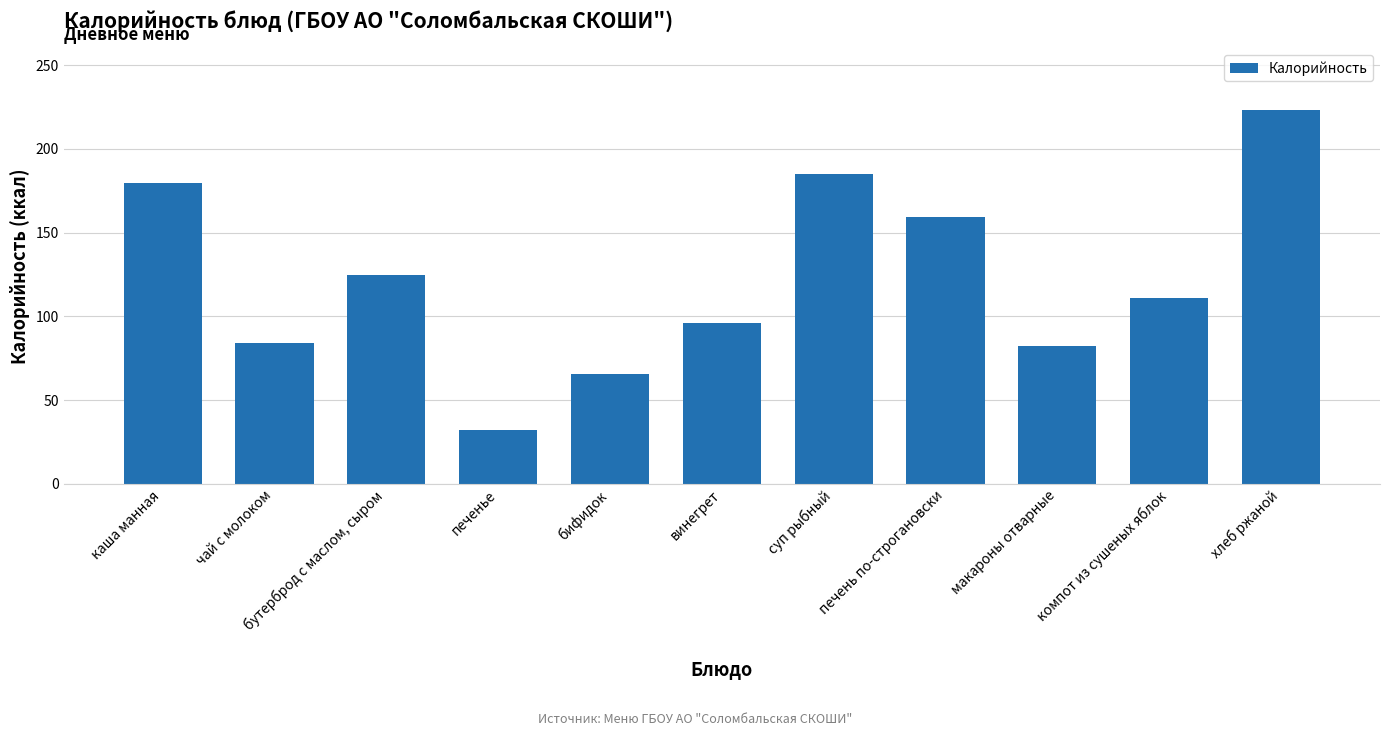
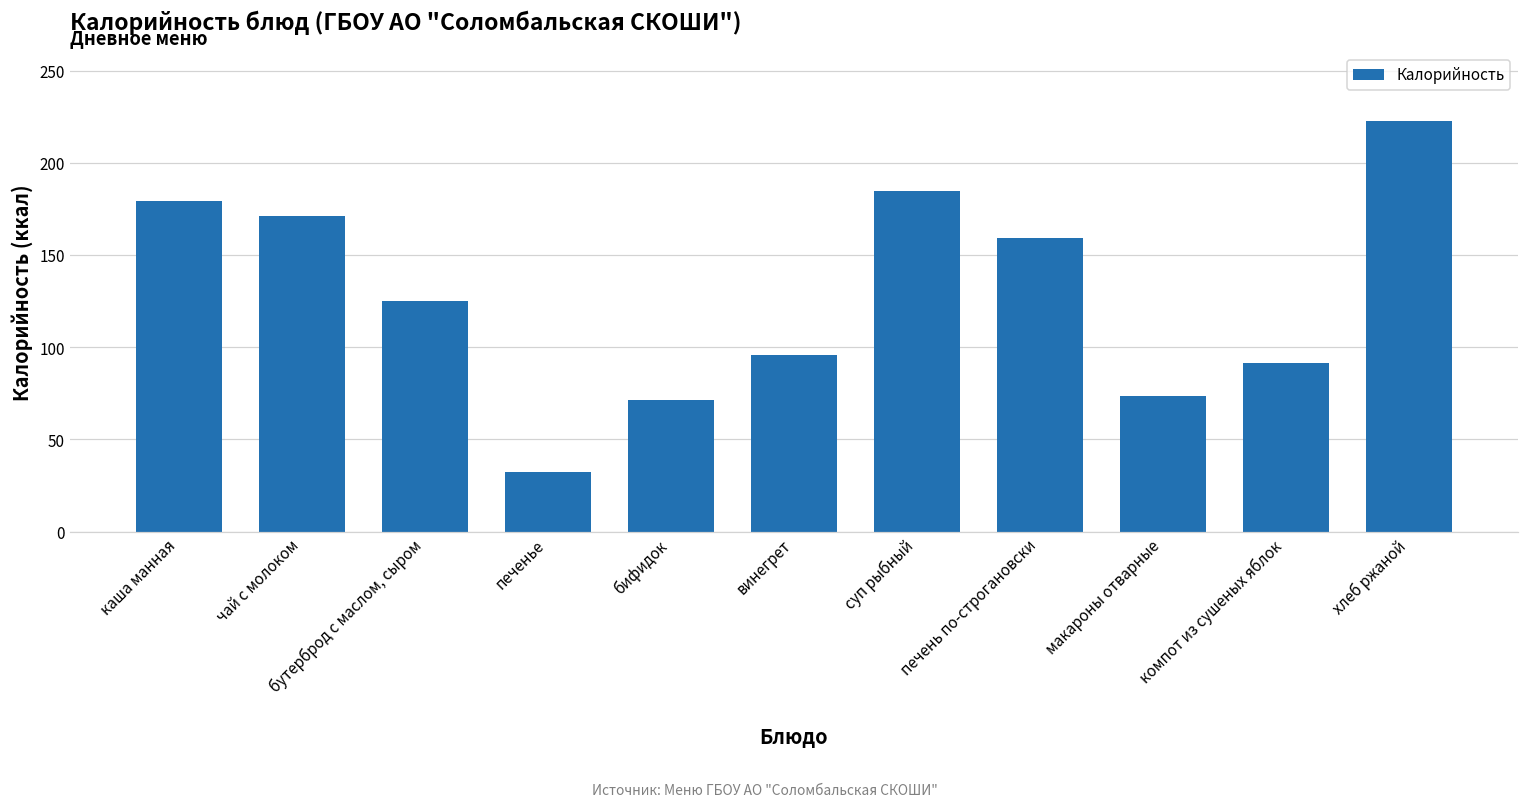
  {
    "каша манная": 179,
-   "чай с молоком": 84,
+   "чай с молоком": 171,
    "бутерброд с маслом, сыром": 125,
    "печенье": 32,
-   "бифидок": 66,
+   "бифидок": 71,
    "винегрет": 96,
    "суп рыбный": 185,
    "печень по-строгановски": 159,
-   "макароны отварные": 82,
-   "компот из сушеных яблок": 111,
+   "макароны отварные": 74,
+   "компот из сушеных яблок": 91,
    "хлеб ржаной": 223
  }
